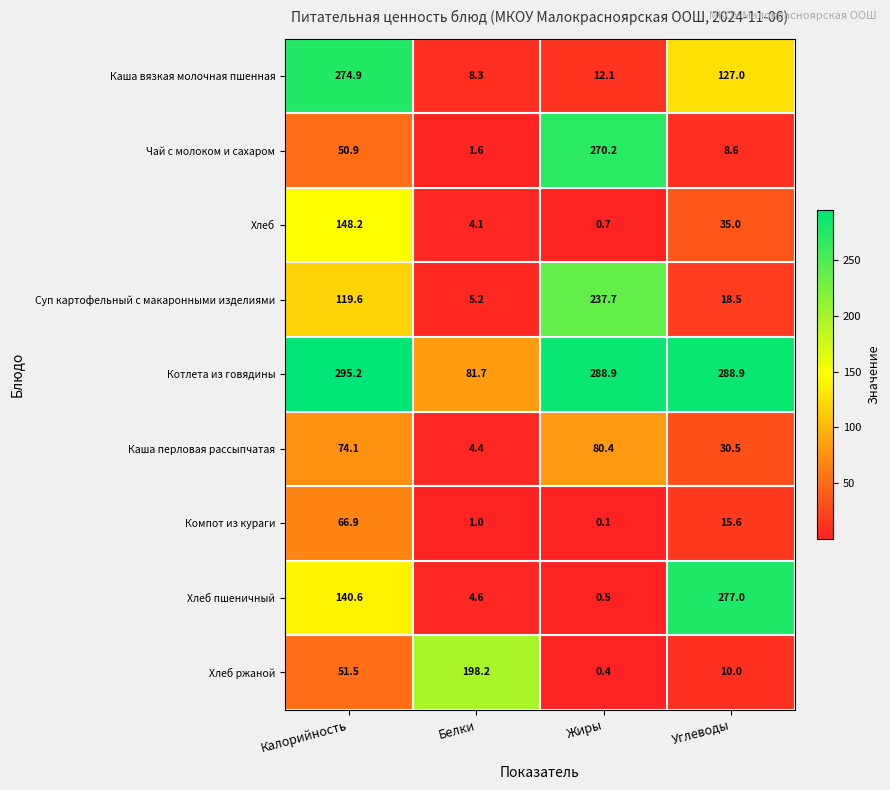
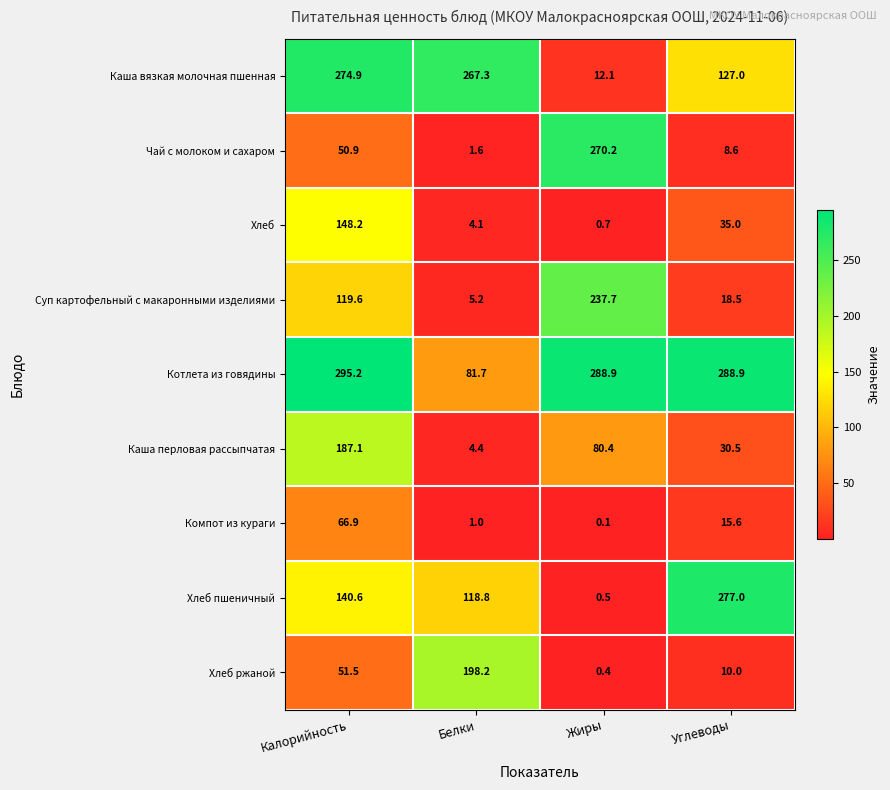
  {
    "Каша вязкая молочная пшенная": {
      "Калорийность": 274.9,
-     "Белки": 8.3,
+     "Белки": 267.3,
      "Жиры": 12.1,
      "Углеводы": 127.0
    },
    "Чай с молоком и сахаром": {
      "Калорийность": 50.9,
      "Белки": 1.6,
      "Жиры": 270.2,
      "Углеводы": 8.6
    },
    "Хлеб": {
      "Калорийность": 148.2,
      "Белки": 4.1,
      "Жиры": 0.7,
      "Углеводы": 35.0
    },
    "Суп картофельный с макаронными изделиями": {
      "Калорийность": 119.6,
      "Белки": 5.2,
      "Жиры": 237.7,
      "Углеводы": 18.5
    },
    "Котлета из говядины": {
      "Калорийность": 295.2,
      "Белки": 81.7,
      "Жиры": 288.9,
      "Углеводы": 288.9
    },
    "Каша перловая рассыпчатая": {
-     "Калорийность": 74.1,
+     "Калорийность": 187.1,
      "Белки": 4.4,
      "Жиры": 80.4,
      "Углеводы": 30.5
    },
    "Компот из кураги": {
      "Калорийность": 66.9,
      "Белки": 1.0,
      "Жиры": 0.1,
      "Углеводы": 15.6
    },
    "Хлеб пшеничный": {
      "Калорийность": 140.6,
-     "Белки": 4.6,
+     "Белки": 118.8,
      "Жиры": 0.5,
      "Углеводы": 277.0
    },
    "Хлеб ржаной": {
      "Калорийность": 51.5,
      "Белки": 198.2,
      "Жиры": 0.4,
      "Углеводы": 10.0
    }
  }
